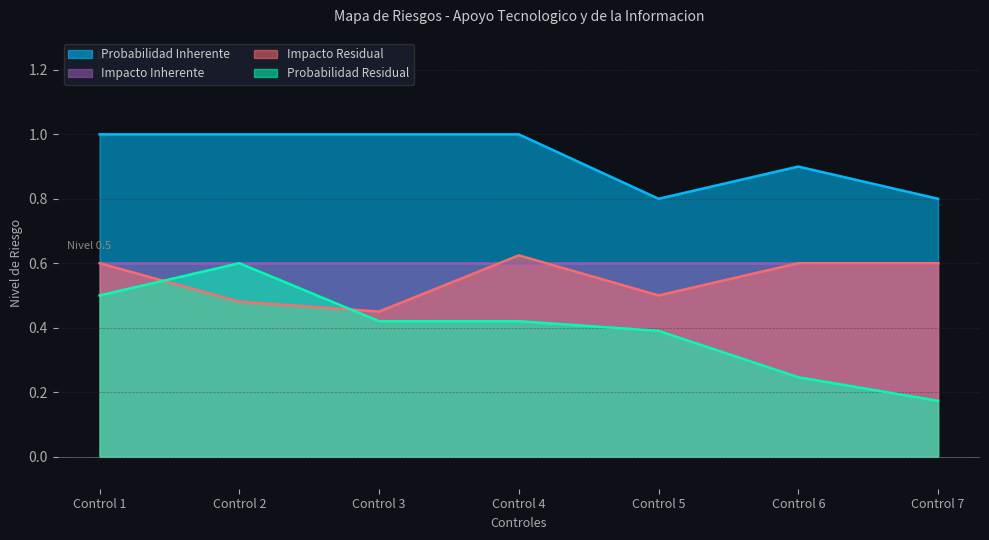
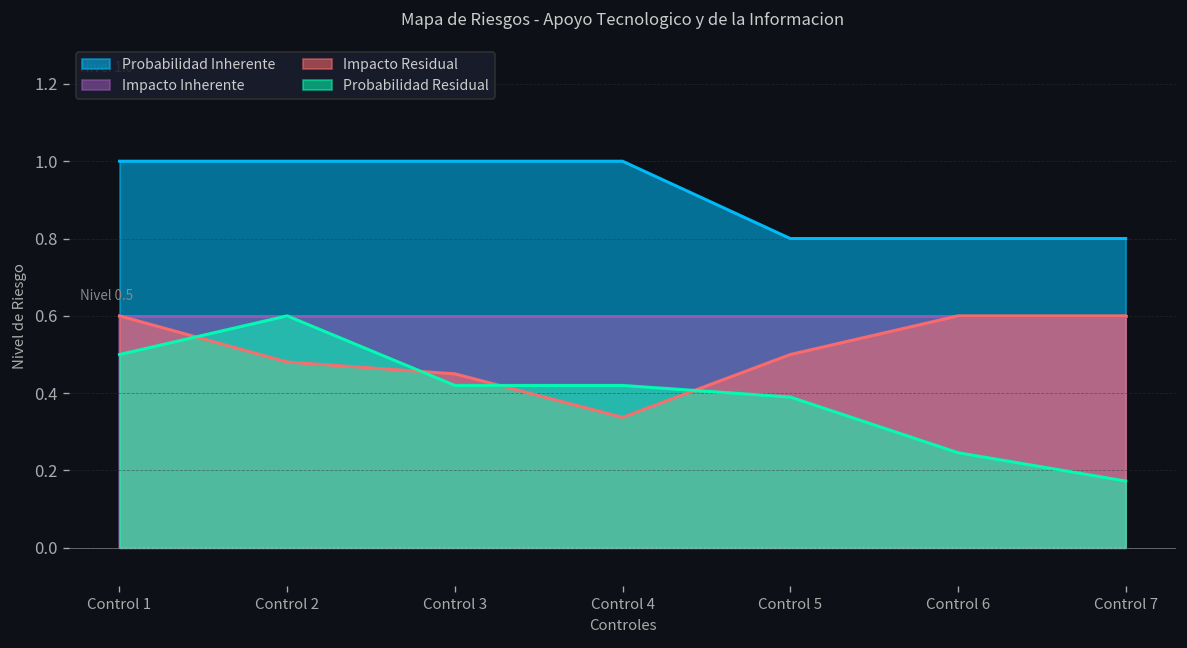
  {
    "Probabilidad Inherente": {
      "Control 1": 1.0,
      "Control 2": 1.0,
      "Control 3": 1.0,
      "Control 4": 1.0,
      "Control 5": 0.8,
-     "Control 6": 0.9,
+     "Control 6": 0.8,
      "Control 7": 0.8
    },
    "Impacto Inherente": {
      "Control 3": 0.60,
      "Control 4": 0.60,
      "Control 5": 0.60
    },
    "Impacto Residual": {
      "Control 2": 0.48,
      "Control 3": 0.45,
-     "Control 4": 0.62,
+     "Control 4": 0.34,
      "Control 5": 0.50
    },
    "Probabilidad Residual": {
      "Control 1": 0.50,
      "Control 3": 0.42,
      "Control 4": 0.42,
      "Control 5": 0.39,
      "Control 6": 0.25,
      "Control 7": 0.17
    }
  }
